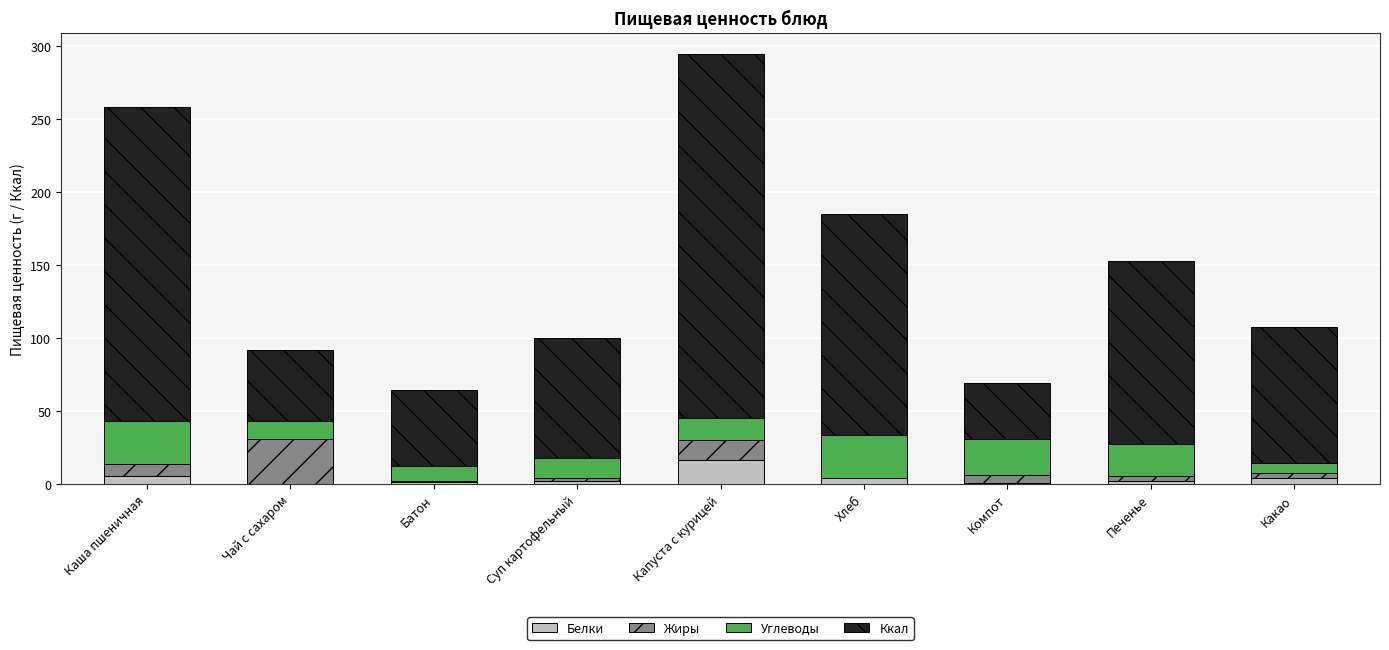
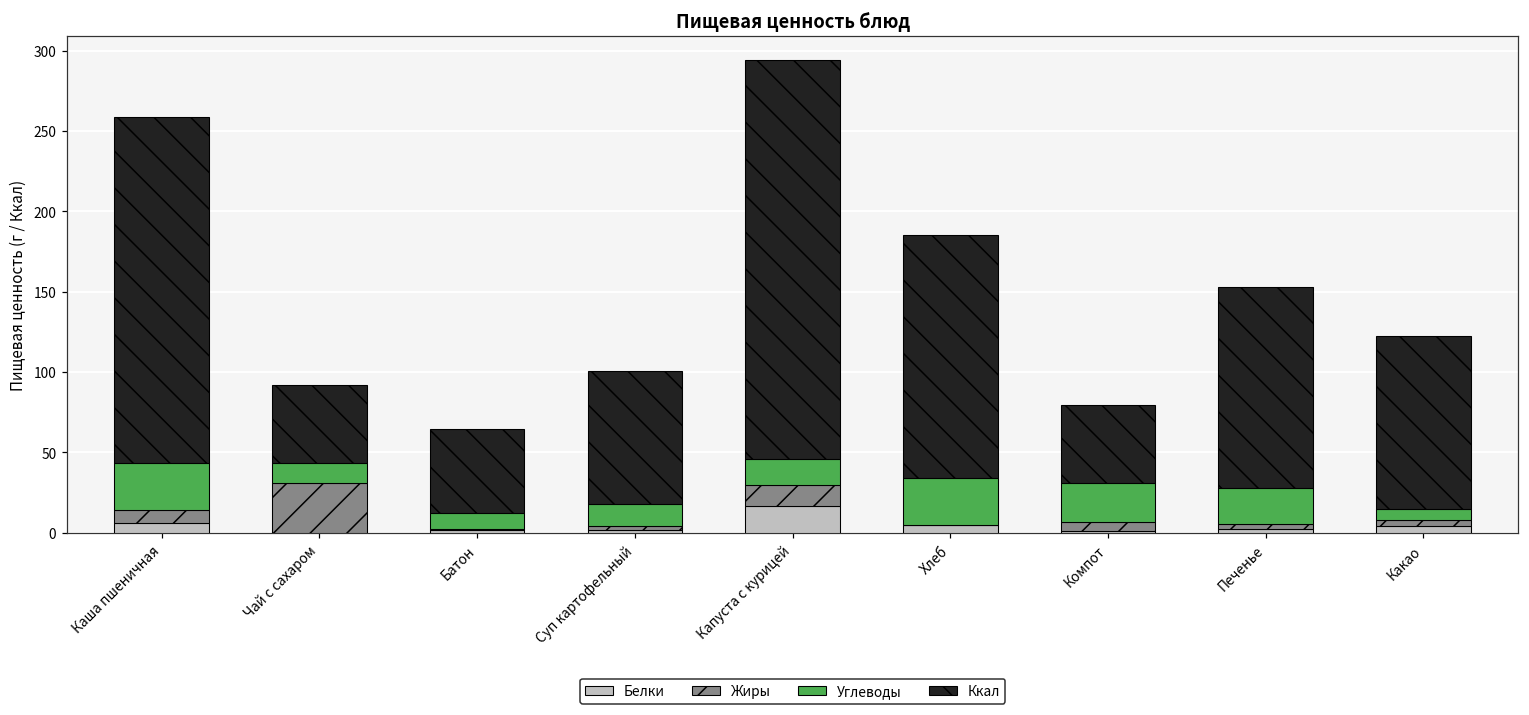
  {
    "Белки": {
      "Каша пшеничная": 6,
      "Суп картофельный": 2,
      "Капуста с курицей": 17,
      "Хлеб": 5,
      "Печенье": 2,
      "Какао": 5
    },
    "Жиры": {
      "Каша пшеничная": 8,
      "Чай с сахаром": 31,
      "Суп картофельный": 2,
      "Капуста с курицей": 13,
      "Хлеб": 0,
      "Компот": 6,
      "Печенье": 3,
      "Какао": 3
    },
    "Углеводы": {
      "Каша пшеничная": 29,
      "Чай с сахаром": 12,
      "Батон": 10,
      "Суп картофельный": 14,
      "Капуста с курицей": 16,
      "Хлеб": 29,
      "Компот": 24,
      "Печенье": 22,
      "Какао": 7
    },
    "Ккал": {
      "Каша пшеничная": 215,
      "Чай с сахаром": 49,
      "Батон": 52,
      "Суп картофельный": 83,
      "Капуста с курицей": 249,
      "Хлеб": 151,
-     "Компот": 38,
+     "Компот": 49,
      "Печенье": 125,
-     "Какао": 93
+     "Какао": 108
    }
  }
